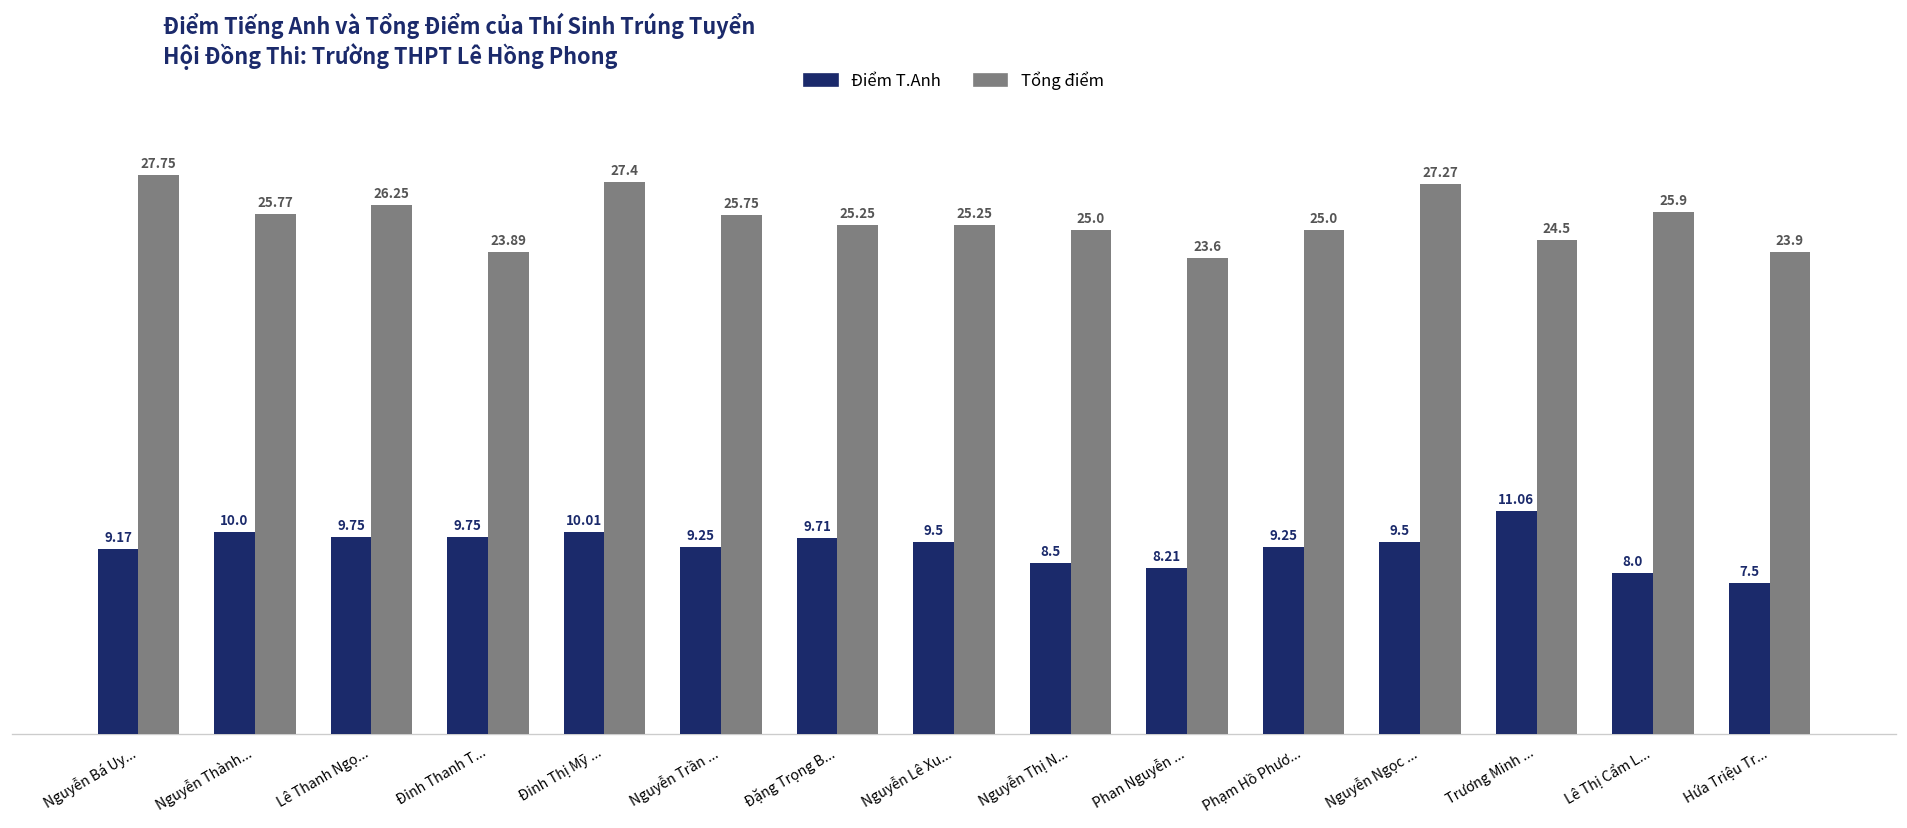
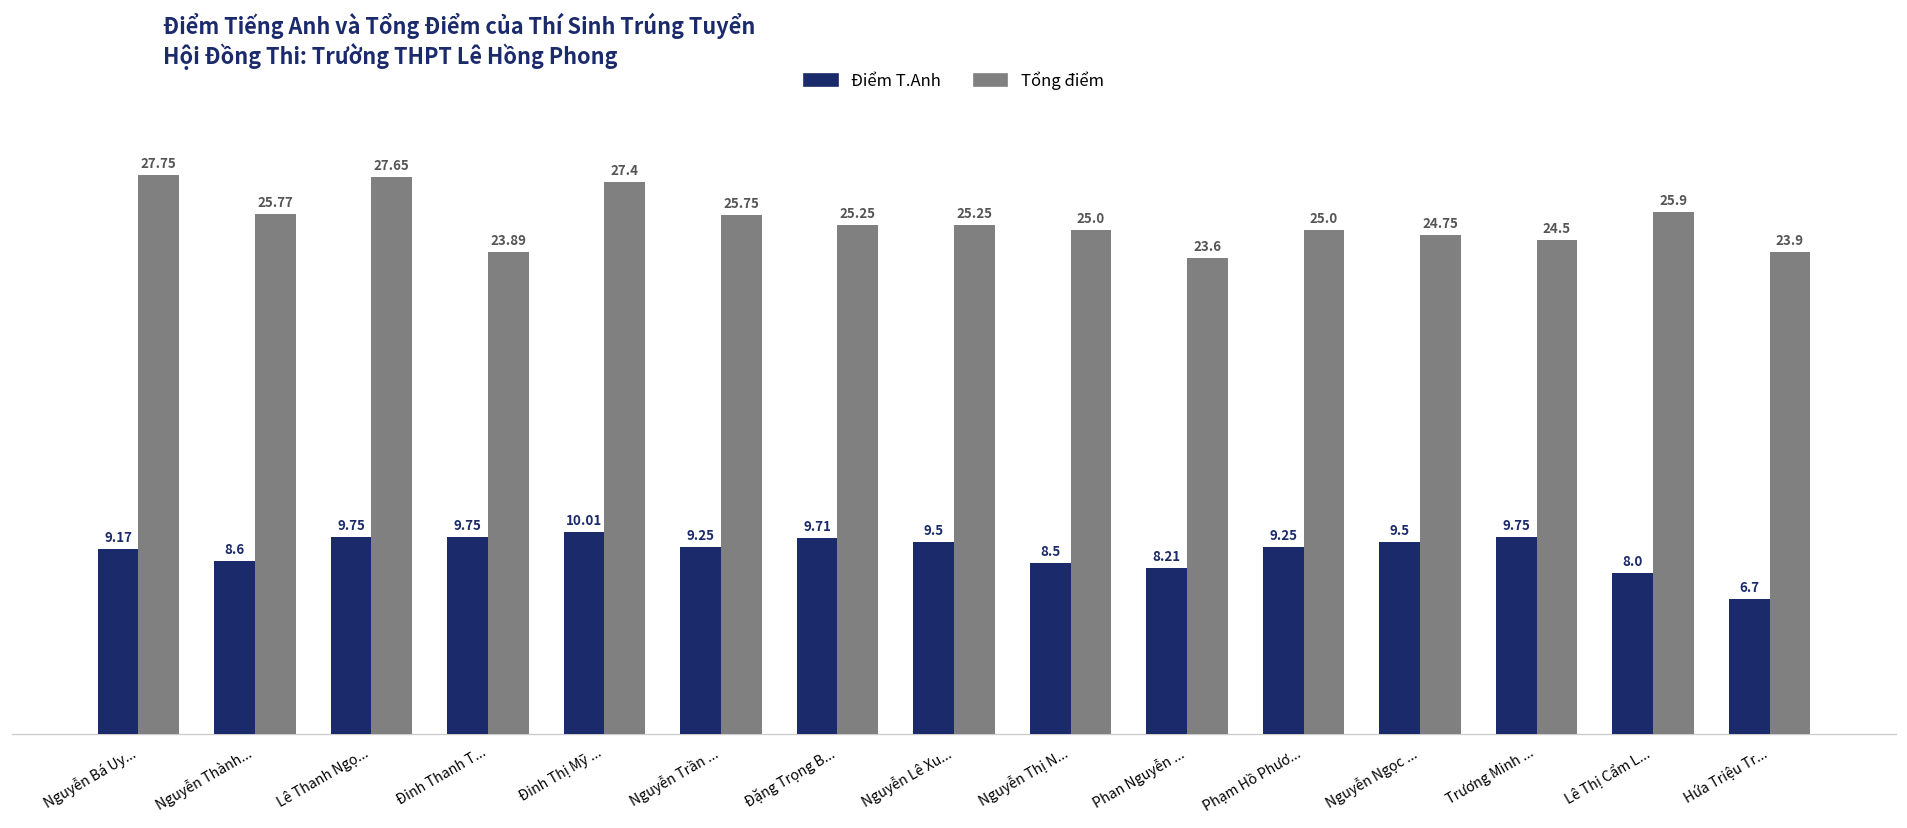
  {
    "Điểm T.Anh": {
      "Nguyễn Bá Uy...": 9.17,
-     "Nguyễn Thành...": 10.0,
+     "Nguyễn Thành...": 8.6,
      "Lê Thanh Ngọ...": 9.75,
      "Đinh Thanh T...": 9.75,
      "Đinh Thị Mỹ ...": 10.01,
      "Nguyễn Trần ...": 9.25,
      "Đặng Trọng B...": 9.71,
      "Nguyễn Lê Xu...": 9.5,
      "Nguyễn Thị N...": 8.5,
      "Phan Nguyễn ...": 8.21,
      "Phạm Hồ Phươ...": 9.25,
      "Nguyễn Ngọc ...": 9.5,
-     "Trương Minh ...": 11.06,
+     "Trương Minh ...": 9.75,
      "Lê Thị Cẩm L...": 8.0,
-     "Hứa Triệu Tr...": 7.5
+     "Hứa Triệu Tr...": 6.7
    },
    "Tổng điểm": {
      "Nguyễn Bá Uy...": 27.75,
      "Nguyễn Thành...": 25.77,
-     "Lê Thanh Ngọ...": 26.25,
+     "Lê Thanh Ngọ...": 27.65,
      "Đinh Thanh T...": 23.89,
      "Đinh Thị Mỹ ...": 27.4,
      "Nguyễn Trần ...": 25.75,
      "Đặng Trọng B...": 25.25,
      "Nguyễn Lê Xu...": 25.25,
      "Nguyễn Thị N...": 25.0,
      "Phan Nguyễn ...": 23.6,
      "Phạm Hồ Phươ...": 25.0,
-     "Nguyễn Ngọc ...": 27.27,
+     "Nguyễn Ngọc ...": 24.75,
      "Trương Minh ...": 24.5,
      "Lê Thị Cẩm L...": 25.9,
      "Hứa Triệu Tr...": 23.9
    }
  }
